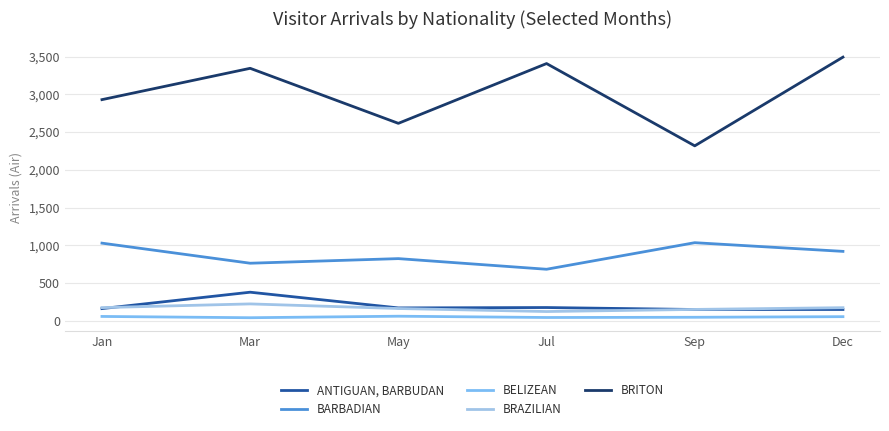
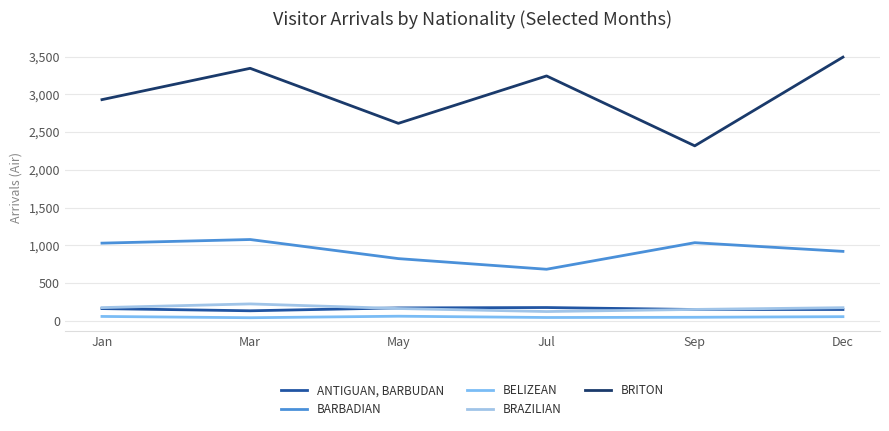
  {
    "ANTIGUAN, BARBUDAN": {
-     "Mar": "400",
+     "Mar": "100",
      "Jul": "200"
    },
    "BARBADIAN": {
      "Jan": "1,000",
-     "Mar": "800",
+     "Mar": "1,100",
      "May": "800",
      "Jul": "700",
      "Sep": "1,000",
      "Dec": "900"
    },
    "BRITON": {
      "Jan": "2,900",
      "Mar": "3,300",
      "May": "2,600",
-     "Jul": "3,400",
+     "Jul": "3,200",
      "Sep": "2,300",
      "Dec": "3,500"
    }
  }
